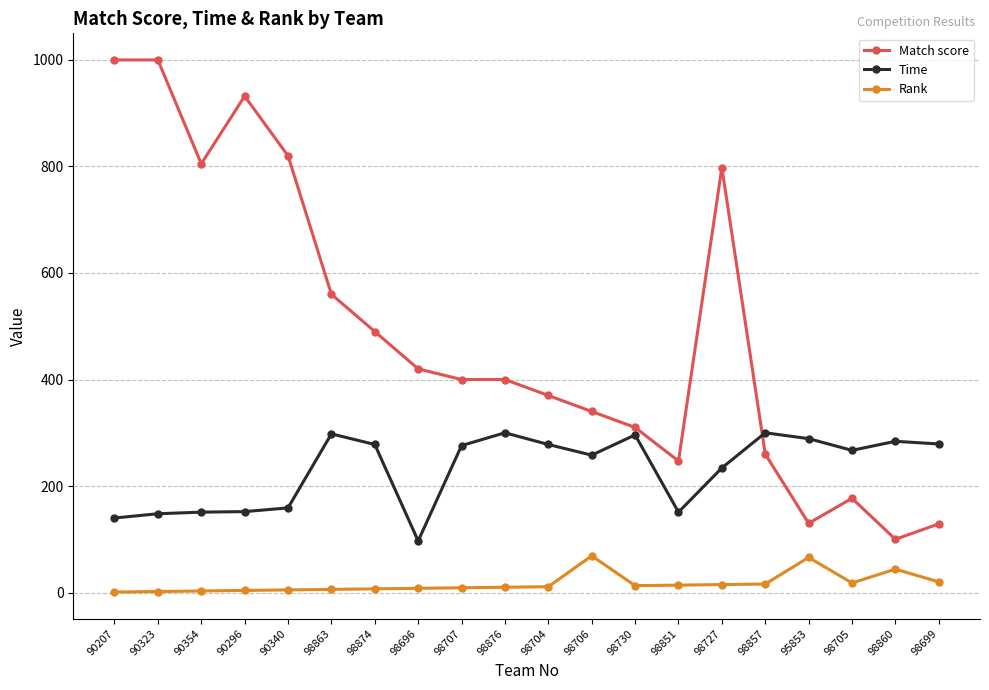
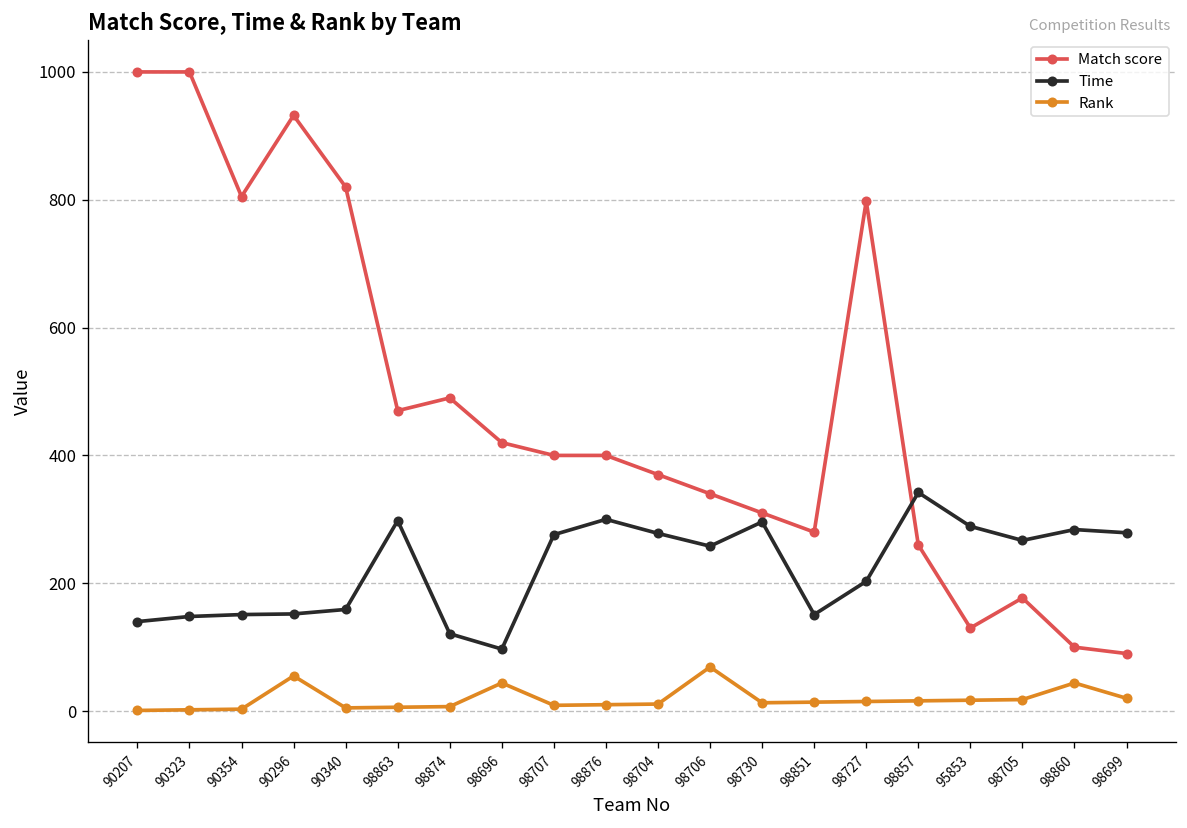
  {
    "Match score": {
      "90207": 1000,
      "90323": 1000,
      "90354": 810,
      "90296": 930,
      "90340": 820,
-     "98863": 560,
+     "98863": 470,
      "98874": 490,
      "98696": 420,
      "98707": 400,
      "98876": 400,
      "98704": 370,
      "98706": 340,
      "98730": 310,
-     "98851": 250,
+     "98851": 280,
      "98727": 800,
      "98857": 260,
      "95853": 130,
      "98705": 180,
      "98860": 100,
-     "98699": 130
+     "98699": 90
    },
    "Time": {
      "90207": 140,
      "90323": 150,
      "90354": 150,
      "90296": 150,
      "90340": 160,
      "98863": 300,
-     "98874": 280,
+     "98874": 120,
      "98696": 100,
      "98707": 280,
      "98876": 300,
      "98704": 280,
      "98706": 260,
      "98730": 300,
      "98851": 150,
-     "98727": 230,
-     "98857": 300,
+     "98727": 200,
+     "98857": 340,
      "95853": 290,
      "98705": 270,
      "98860": 280,
      "98699": 280
    },
    "Rank": {
      "90207": 0,
      "90323": 0,
      "90354": 0,
-     "90296": 0,
+     "90296": 60,
      "90340": 10,
      "98863": 10,
      "98874": 10,
-     "98696": 10,
+     "98696": 40,
      "98707": 10,
      "98876": 10,
      "98704": 10,
      "98706": 70,
      "98730": 10,
      "98851": 10,
      "98727": 20,
      "98857": 20,
-     "95853": 70,
+     "95853": 20,
      "98705": 20,
      "98860": 40,
      "98699": 20
    }
  }
